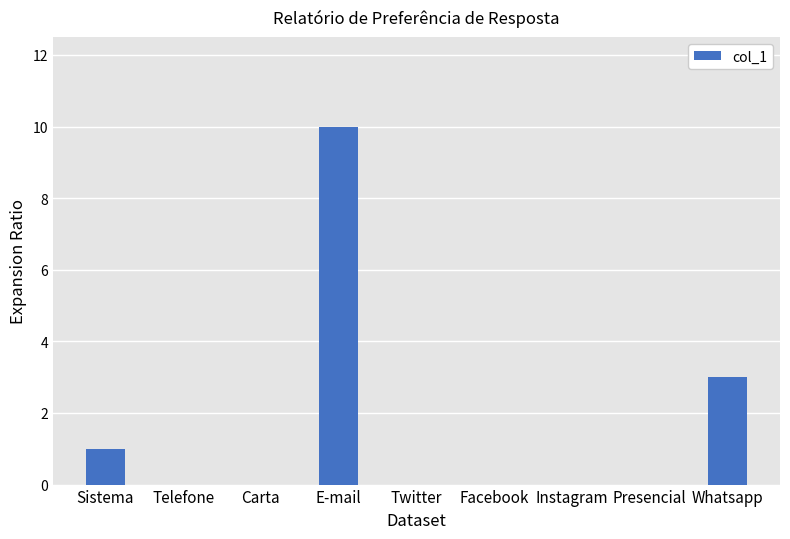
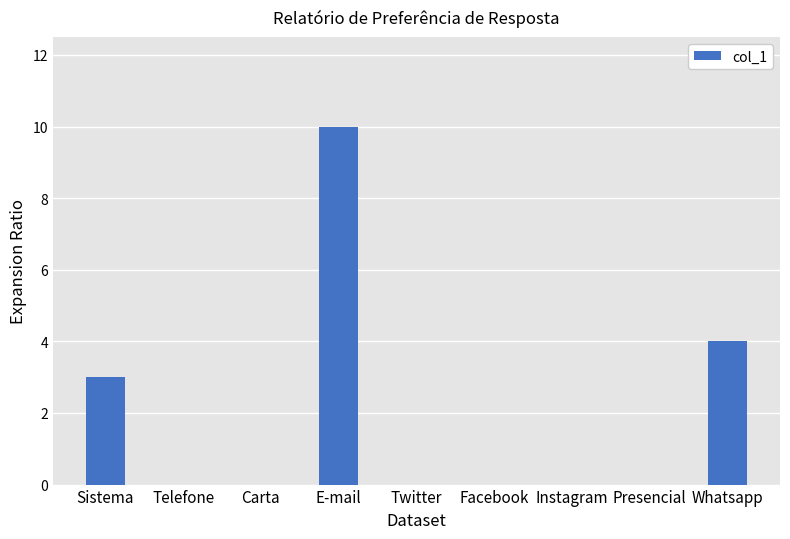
  {
-   "Sistema": 1,
+   "Sistema": 3,
    "Telefone": 0,
    "Carta": 0,
    "E-mail": 10,
    "Twitter": 0,
    "Facebook": 0,
    "Instagram": 0,
    "Presencial": 0,
-   "Whatsapp": 3
+   "Whatsapp": 4
  }
